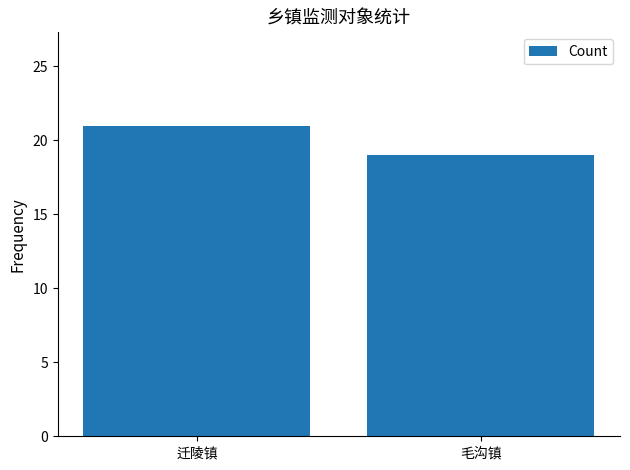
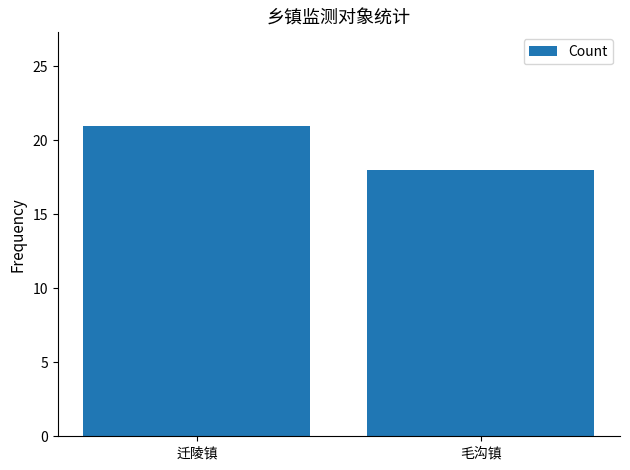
  {
    "迁陵镇": 21,
-   "毛沟镇": 19
+   "毛沟镇": 18
  }
